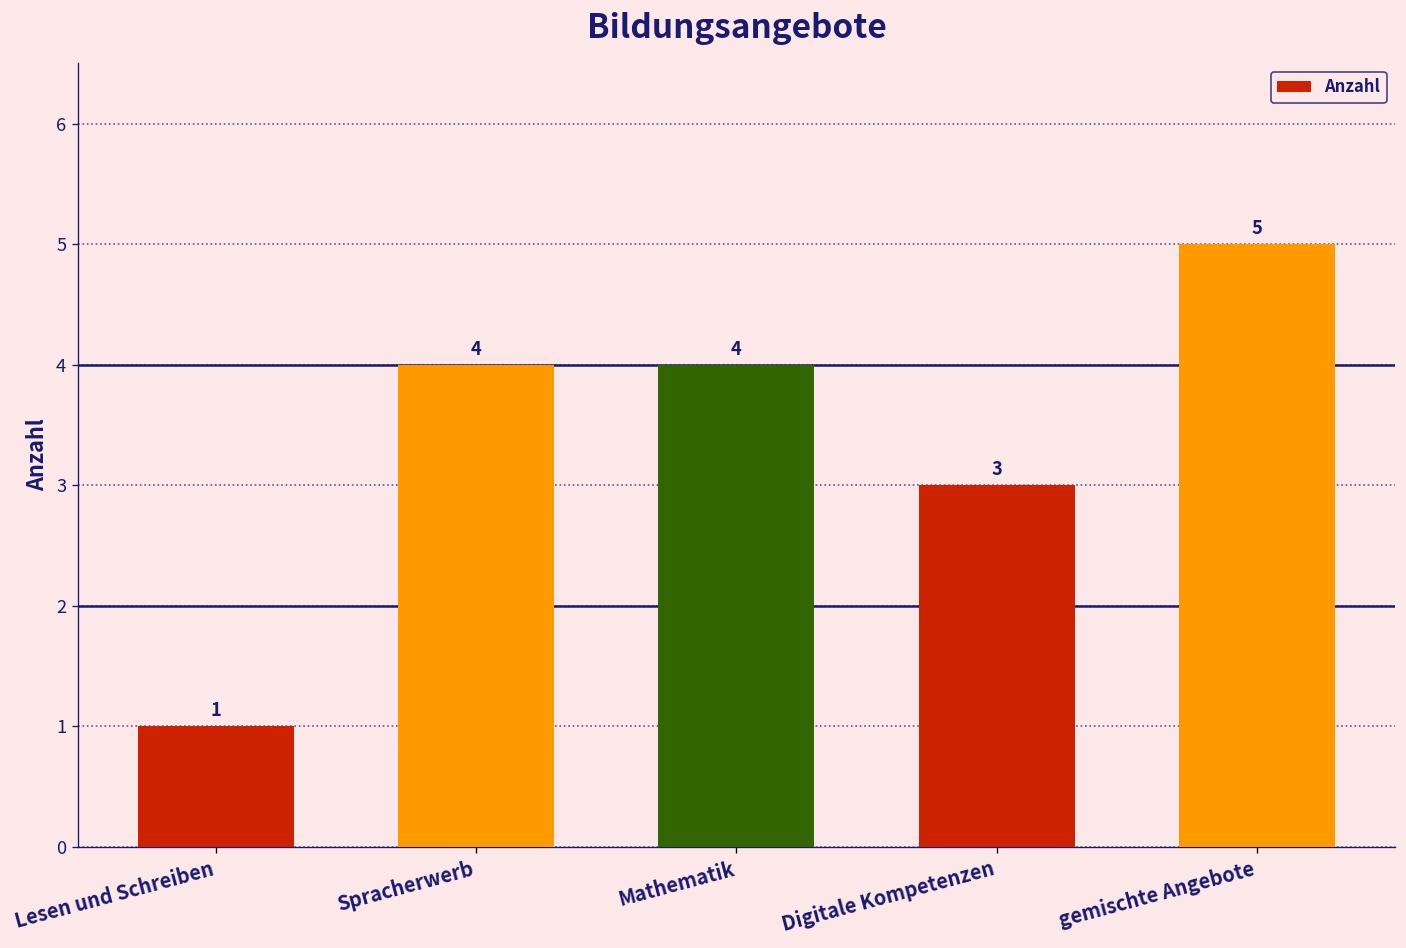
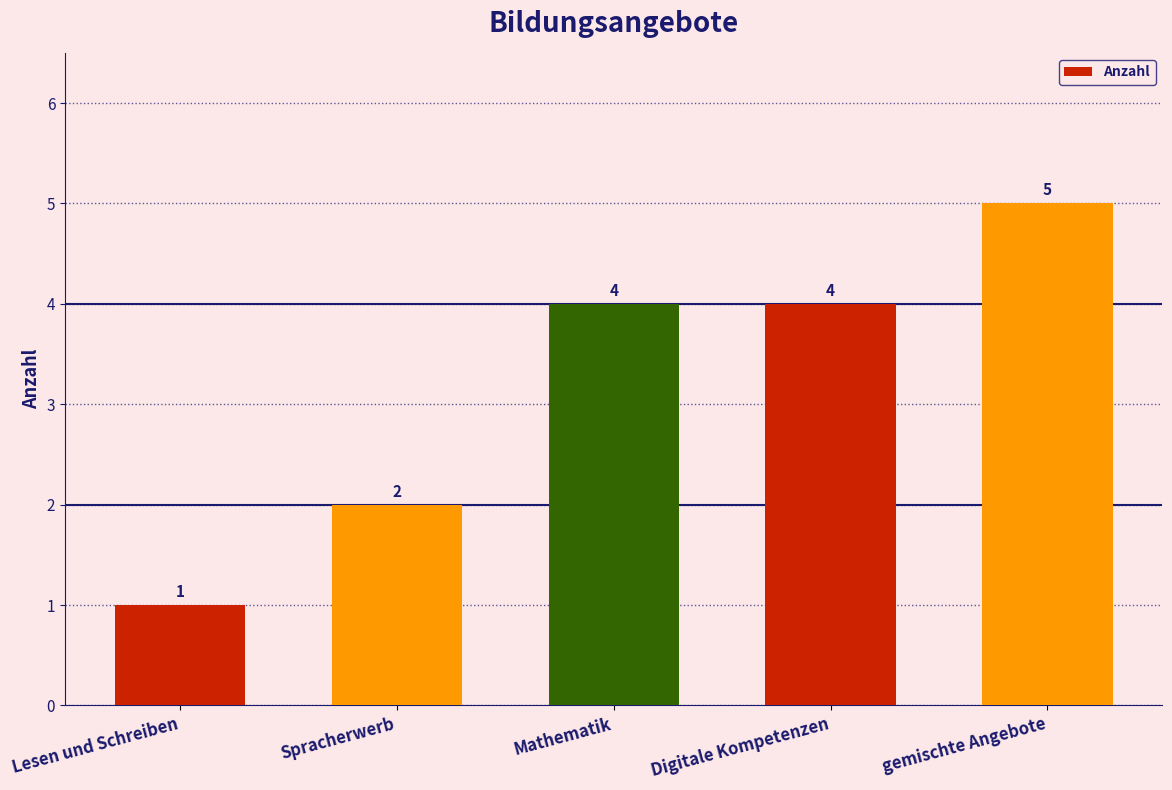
  {
    "Lesen und Schreiben": 1,
-   "Spracherwerb": 4,
+   "Spracherwerb": 2,
    "Mathematik": 4,
-   "Digitale Kompetenzen": 3,
+   "Digitale Kompetenzen": 4,
    "gemischte Angebote": 5
  }
